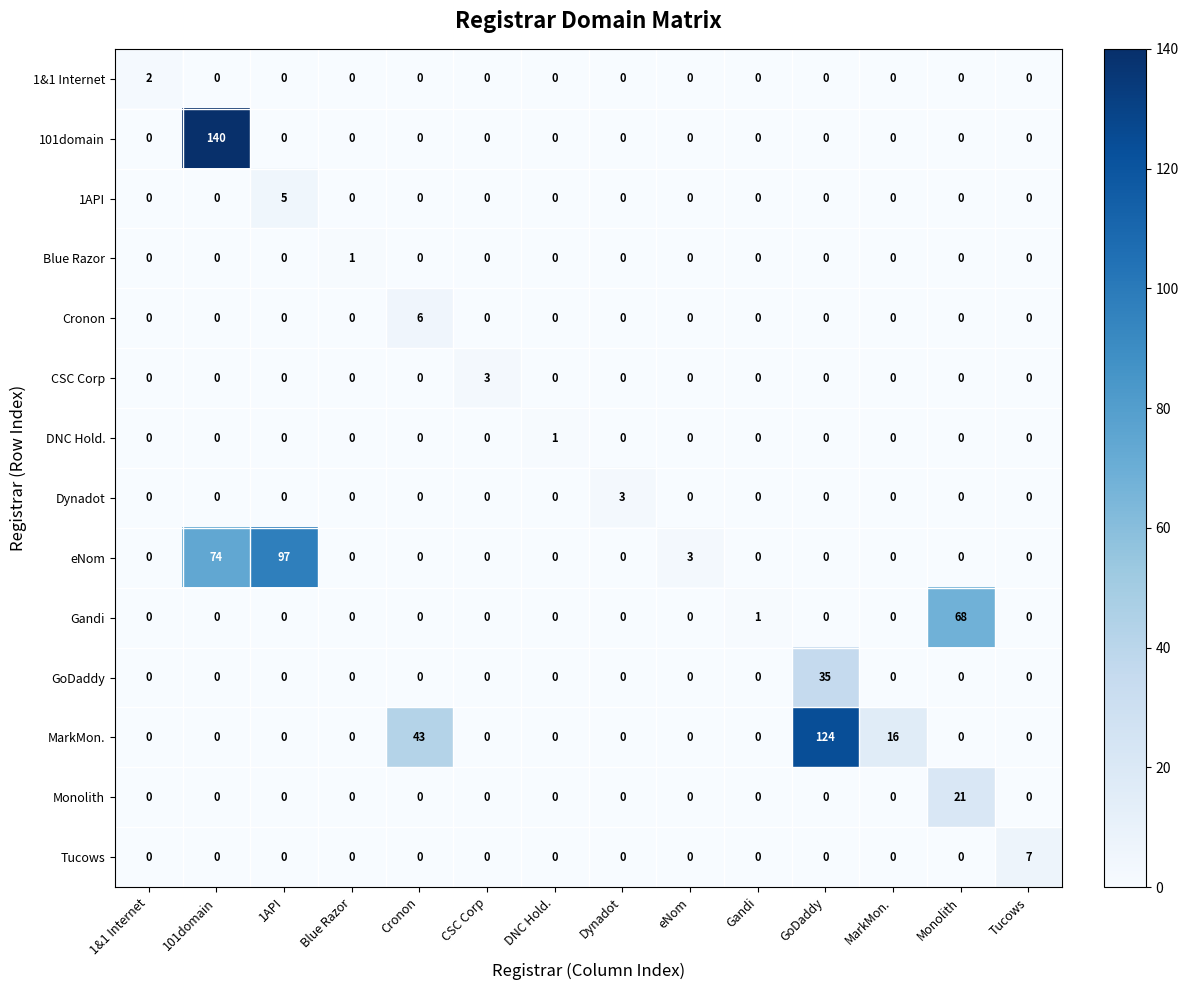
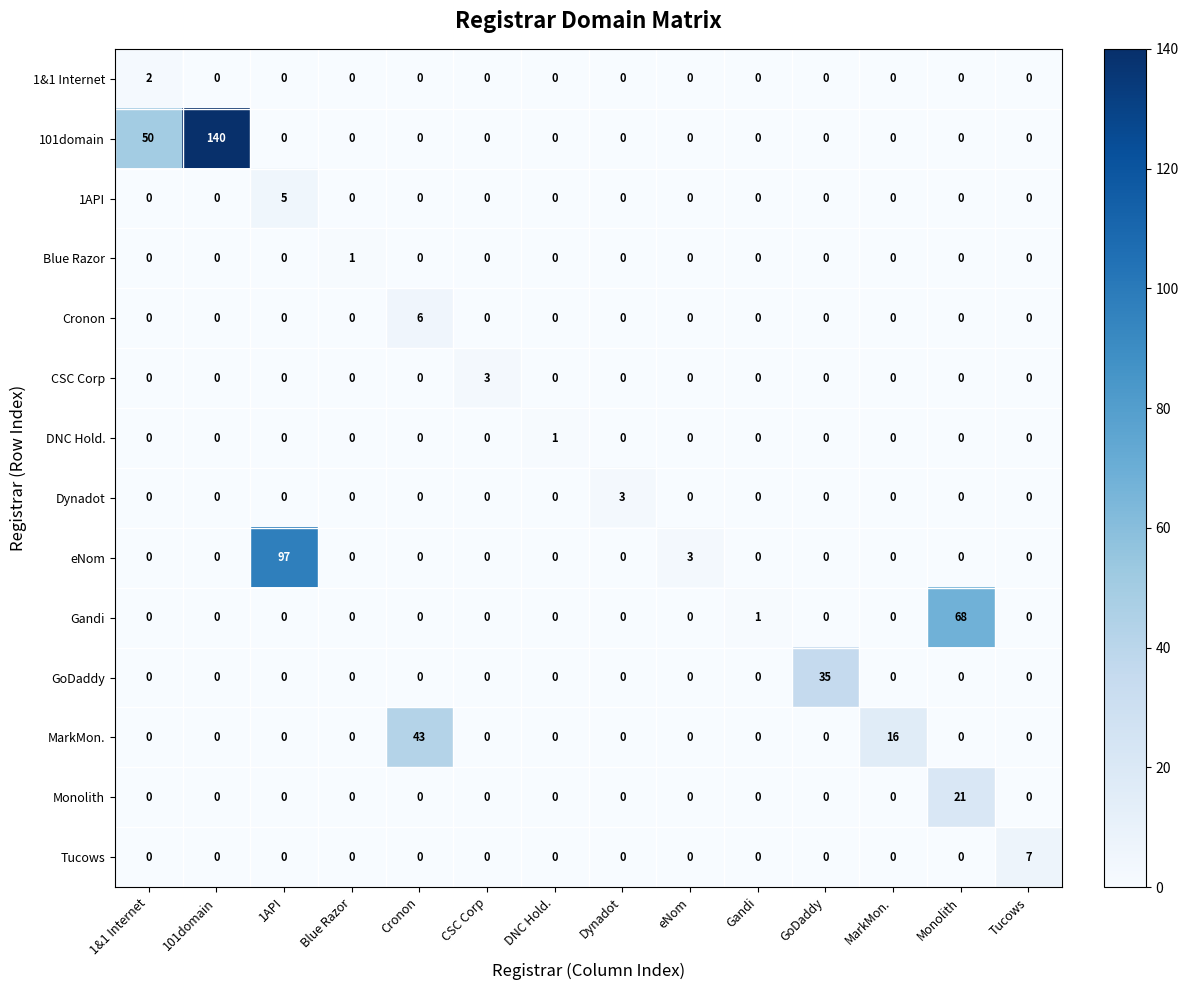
  {
    "1&1 Internet": {
      "1&1 Internet": 2,
      "101domain": 0,
      "1API": 0,
      "Blue Razor": 0,
      "Cronon": 0,
      "CSC Corp": 0,
      "DNC Hold.": 0,
      "Dynadot": 0,
      "eNom": 0,
      "Gandi": 0,
      "GoDaddy": 0,
      "MarkMon.": 0,
      "Monolith": 0,
      "Tucows": 0
    },
    "101domain": {
-     "1&1 Internet": 0,
+     "1&1 Internet": 50,
      "101domain": 140,
      "1API": 0,
      "Blue Razor": 0,
      "Cronon": 0,
      "CSC Corp": 0,
      "DNC Hold.": 0,
      "Dynadot": 0,
      "eNom": 0,
      "Gandi": 0,
      "GoDaddy": 0,
      "MarkMon.": 0,
      "Monolith": 0,
      "Tucows": 0
    },
    "1API": {
      "1&1 Internet": 0,
      "101domain": 0,
      "1API": 5,
      "Blue Razor": 0,
      "Cronon": 0,
      "CSC Corp": 0,
      "DNC Hold.": 0,
      "Dynadot": 0,
      "eNom": 0,
      "Gandi": 0,
      "GoDaddy": 0,
      "MarkMon.": 0,
      "Monolith": 0,
      "Tucows": 0
    },
    "Blue Razor": {
      "1&1 Internet": 0,
      "101domain": 0,
      "1API": 0,
      "Blue Razor": 1,
      "Cronon": 0,
      "CSC Corp": 0,
      "DNC Hold.": 0,
      "Dynadot": 0,
      "eNom": 0,
      "Gandi": 0,
      "GoDaddy": 0,
      "MarkMon.": 0,
      "Monolith": 0,
      "Tucows": 0
    },
    "Cronon": {
      "1&1 Internet": 0,
      "101domain": 0,
      "1API": 0,
      "Blue Razor": 0,
      "Cronon": 6,
      "CSC Corp": 0,
      "DNC Hold.": 0,
      "Dynadot": 0,
      "eNom": 0,
      "Gandi": 0,
      "GoDaddy": 0,
      "MarkMon.": 0,
      "Monolith": 0,
      "Tucows": 0
    },
    "CSC Corp": {
      "1&1 Internet": 0,
      "101domain": 0,
      "1API": 0,
      "Blue Razor": 0,
      "Cronon": 0,
      "CSC Corp": 3,
      "DNC Hold.": 0,
      "Dynadot": 0,
      "eNom": 0,
      "Gandi": 0,
      "GoDaddy": 0,
      "MarkMon.": 0,
      "Monolith": 0,
      "Tucows": 0
    },
    "DNC Hold.": {
      "1&1 Internet": 0,
      "101domain": 0,
      "1API": 0,
      "Blue Razor": 0,
      "Cronon": 0,
      "CSC Corp": 0,
      "DNC Hold.": 1,
      "Dynadot": 0,
      "eNom": 0,
      "Gandi": 0,
      "GoDaddy": 0,
      "MarkMon.": 0,
      "Monolith": 0,
      "Tucows": 0
    },
    "Dynadot": {
      "1&1 Internet": 0,
      "101domain": 0,
      "1API": 0,
      "Blue Razor": 0,
      "Cronon": 0,
      "CSC Corp": 0,
      "DNC Hold.": 0,
      "Dynadot": 3,
      "eNom": 0,
      "Gandi": 0,
      "GoDaddy": 0,
      "MarkMon.": 0,
      "Monolith": 0,
      "Tucows": 0
    },
    "eNom": {
      "1&1 Internet": 0,
-     "101domain": 74,
+     "101domain": 0,
      "1API": 97,
      "Blue Razor": 0,
      "Cronon": 0,
      "CSC Corp": 0,
      "DNC Hold.": 0,
      "Dynadot": 0,
      "eNom": 3,
      "Gandi": 0,
      "GoDaddy": 0,
      "MarkMon.": 0,
      "Monolith": 0,
      "Tucows": 0
    },
    "Gandi": {
      "1&1 Internet": 0,
      "101domain": 0,
      "1API": 0,
      "Blue Razor": 0,
      "Cronon": 0,
      "CSC Corp": 0,
      "DNC Hold.": 0,
      "Dynadot": 0,
      "eNom": 0,
      "Gandi": 1,
      "GoDaddy": 0,
      "MarkMon.": 0,
      "Monolith": 68,
      "Tucows": 0
    },
    "GoDaddy": {
      "1&1 Internet": 0,
      "101domain": 0,
      "1API": 0,
      "Blue Razor": 0,
      "Cronon": 0,
      "CSC Corp": 0,
      "DNC Hold.": 0,
      "Dynadot": 0,
      "eNom": 0,
      "Gandi": 0,
      "GoDaddy": 35,
      "MarkMon.": 0,
      "Monolith": 0,
      "Tucows": 0
    },
    "MarkMon.": {
      "1&1 Internet": 0,
      "101domain": 0,
      "1API": 0,
      "Blue Razor": 0,
      "Cronon": 43,
      "CSC Corp": 0,
      "DNC Hold.": 0,
      "Dynadot": 0,
      "eNom": 0,
      "Gandi": 0,
-     "GoDaddy": 124,
+     "GoDaddy": 0,
      "MarkMon.": 16,
      "Monolith": 0,
      "Tucows": 0
    },
    "Monolith": {
      "1&1 Internet": 0,
      "101domain": 0,
      "1API": 0,
      "Blue Razor": 0,
      "Cronon": 0,
      "CSC Corp": 0,
      "DNC Hold.": 0,
      "Dynadot": 0,
      "eNom": 0,
      "Gandi": 0,
      "GoDaddy": 0,
      "MarkMon.": 0,
      "Monolith": 21,
      "Tucows": 0
    },
    "Tucows": {
      "1&1 Internet": 0,
      "101domain": 0,
      "1API": 0,
      "Blue Razor": 0,
      "Cronon": 0,
      "CSC Corp": 0,
      "DNC Hold.": 0,
      "Dynadot": 0,
      "eNom": 0,
      "Gandi": 0,
      "GoDaddy": 0,
      "MarkMon.": 0,
      "Monolith": 0,
      "Tucows": 7
    }
  }
